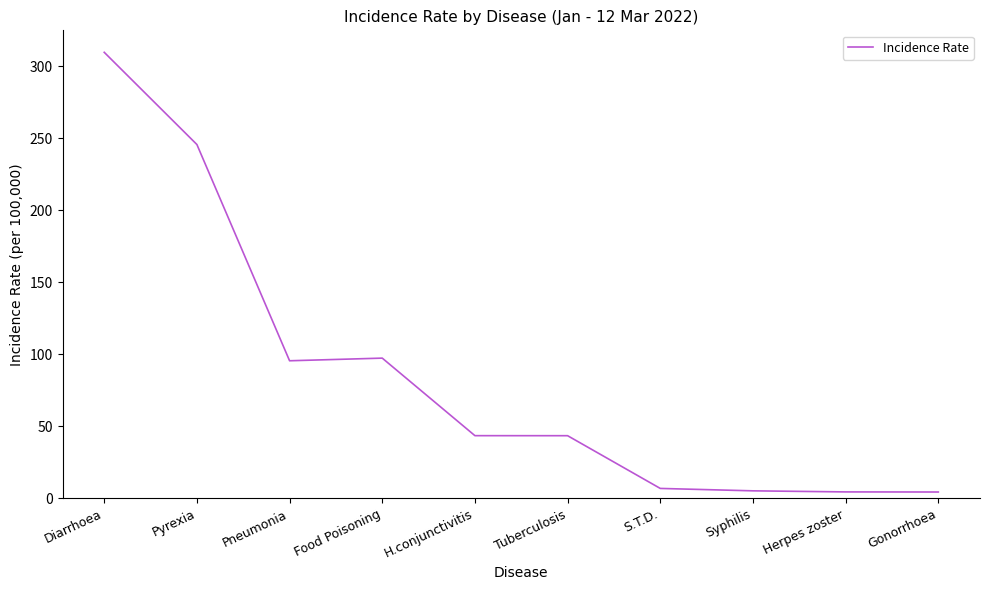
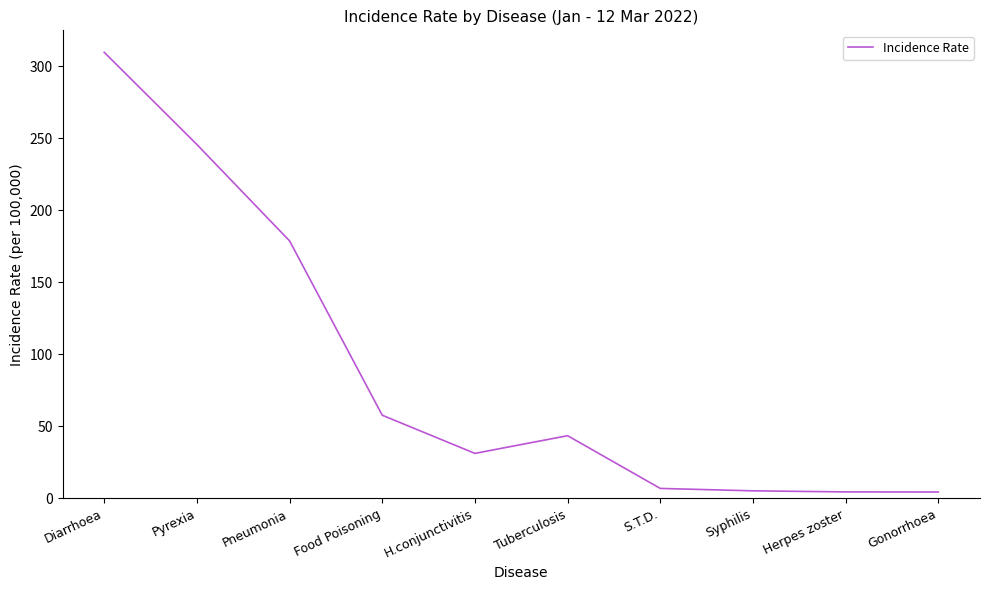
  {
    "Diarrhoea": 310,
    "Pyrexia": 246,
-   "Pneumonia": 96,
-   "Food Poisoning": 97,
-   "H.conjunctivitis": 44,
+   "Pneumonia": 179,
+   "Food Poisoning": 58,
+   "H.conjunctivitis": 31,
    "Tuberculosis": 44,
    "S.T.D.": 7,
    "Syphilis": 5,
    "Herpes zoster": 4,
    "Gonorrhoea": 4
  }
